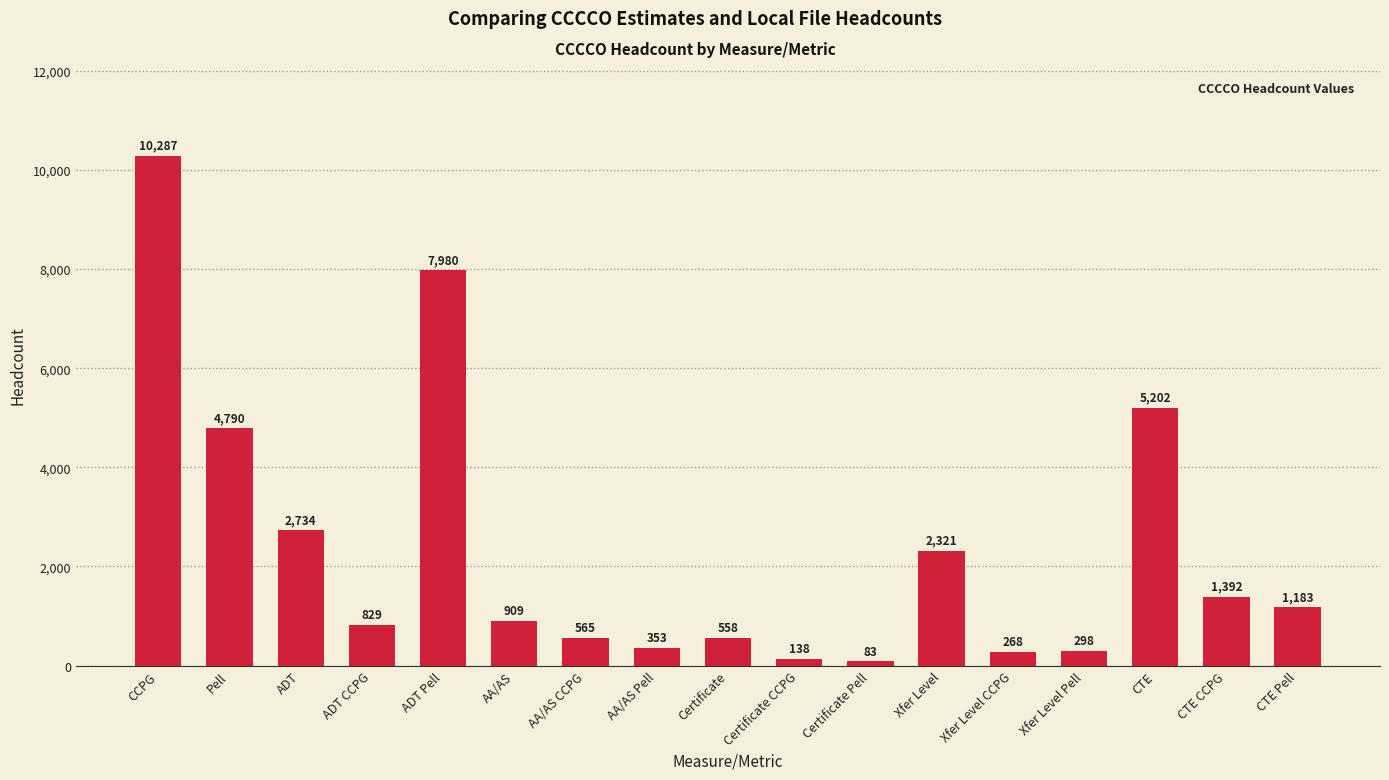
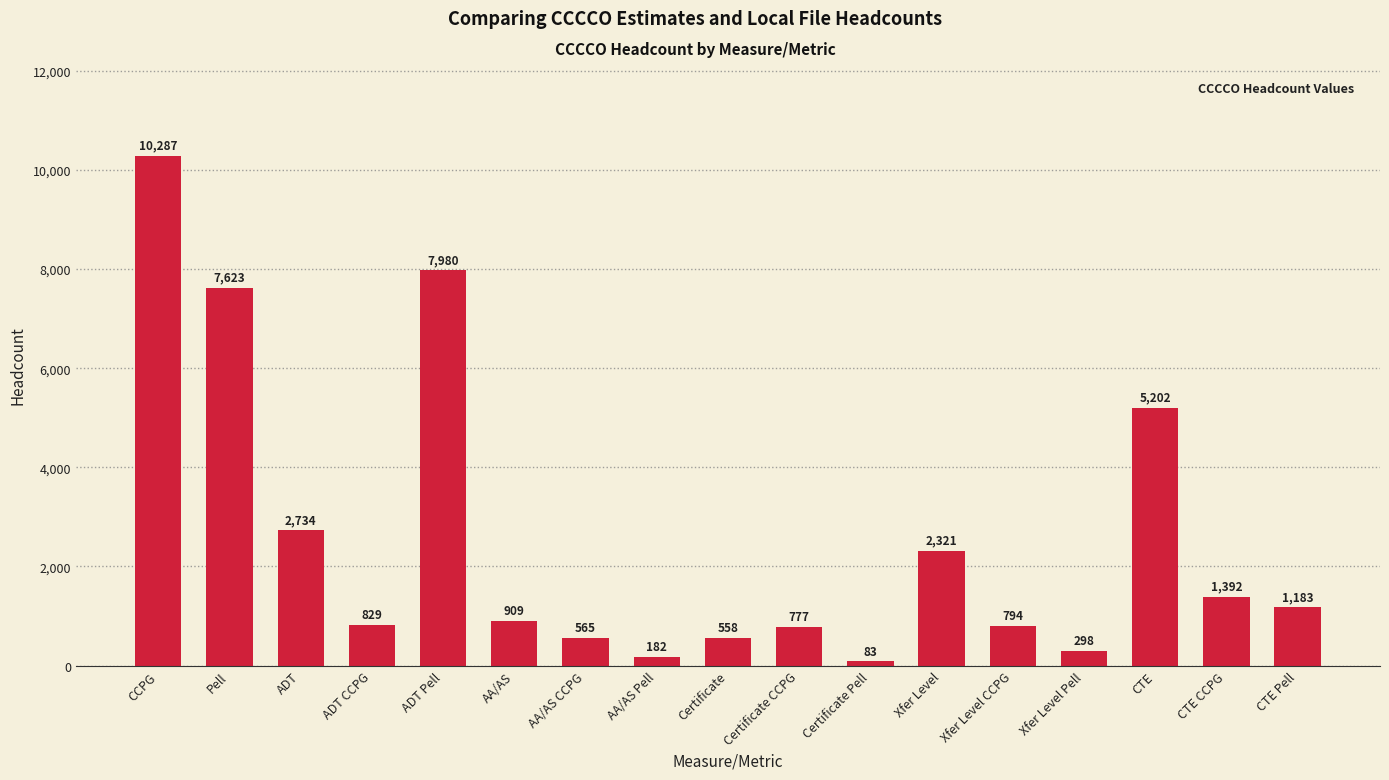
  {
    "CCPG": "10,287",
-   "Pell": "4,790",
+   "Pell": "7,623",
    "ADT": "2,734",
    "ADT CCPG": "829",
    "ADT Pell": "7,980",
    "AA/AS": "909",
    "AA/AS CCPG": "565",
-   "AA/AS Pell": "353",
+   "AA/AS Pell": "182",
    "Certificate": "558",
-   "Certificate CCPG": "138",
+   "Certificate CCPG": "777",
    "Certificate Pell": "83",
    "Xfer Level": "2,321",
-   "Xfer Level CCPG": "268",
+   "Xfer Level CCPG": "794",
    "Xfer Level Pell": "298",
    "CTE": "5,202",
    "CTE CCPG": "1,392",
    "CTE Pell": "1,183"
  }
